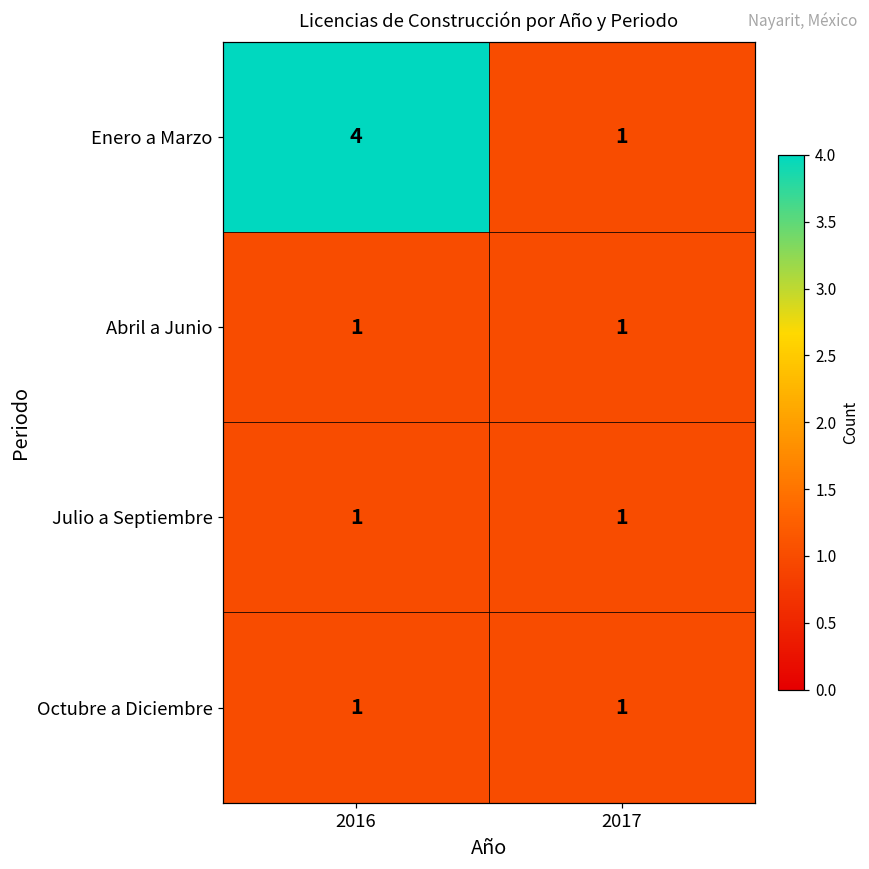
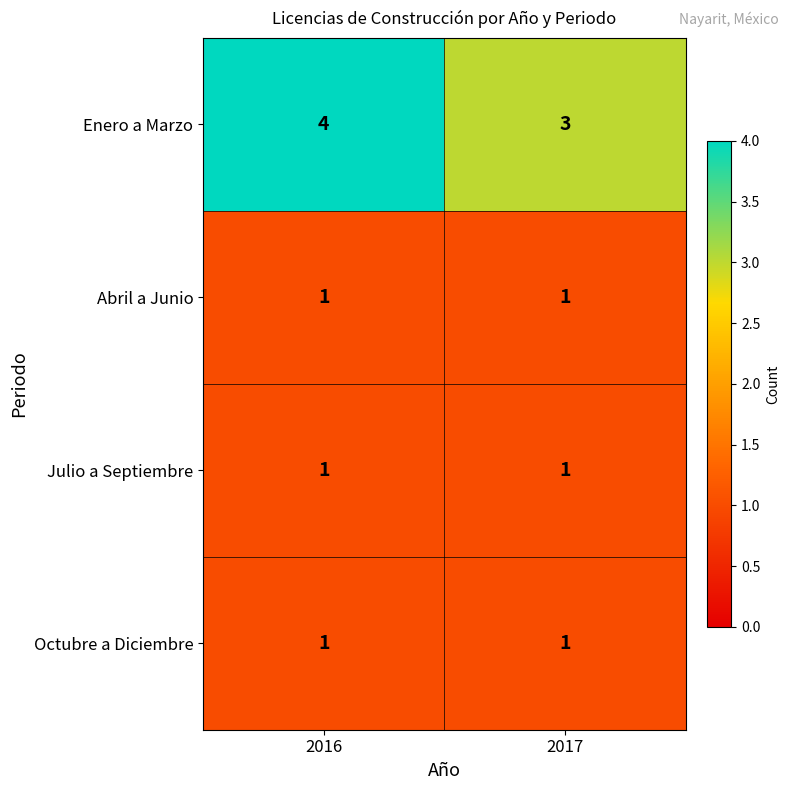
  {
    "Enero a Marzo": {
      "2016": 4,
-     "2017": 1
+     "2017": 3
    },
    "Abril a Junio": {
      "2016": 1,
      "2017": 1
    },
    "Julio a Septiembre": {
      "2016": 1,
      "2017": 1
    },
    "Octubre a Diciembre": {
      "2016": 1,
      "2017": 1
    }
  }
